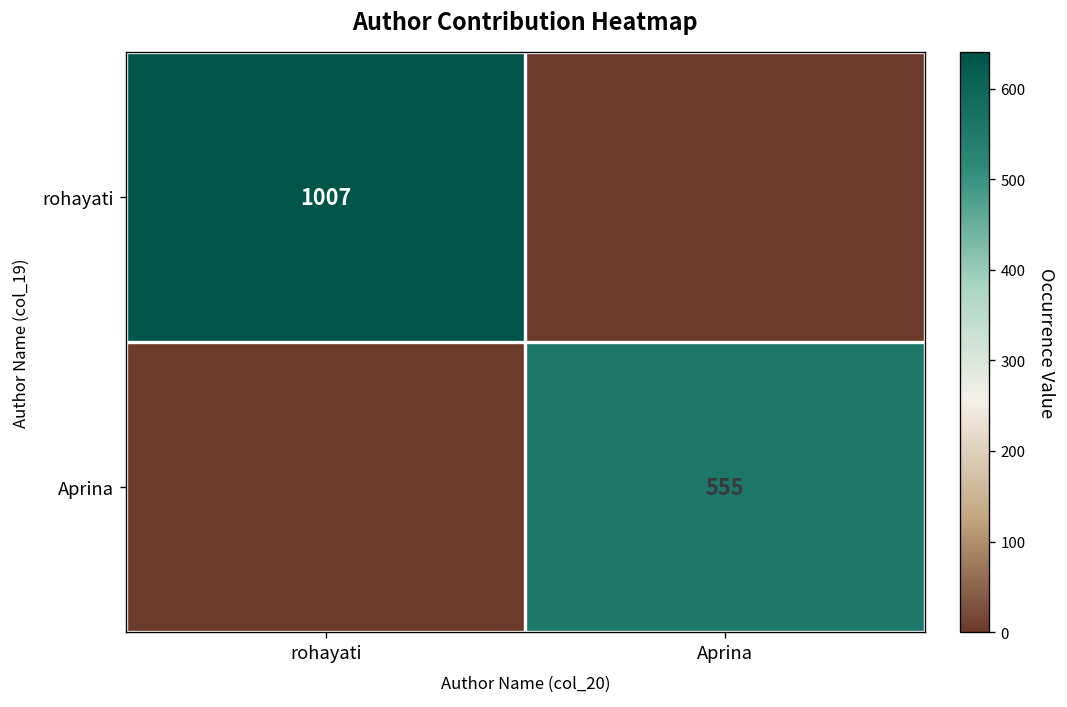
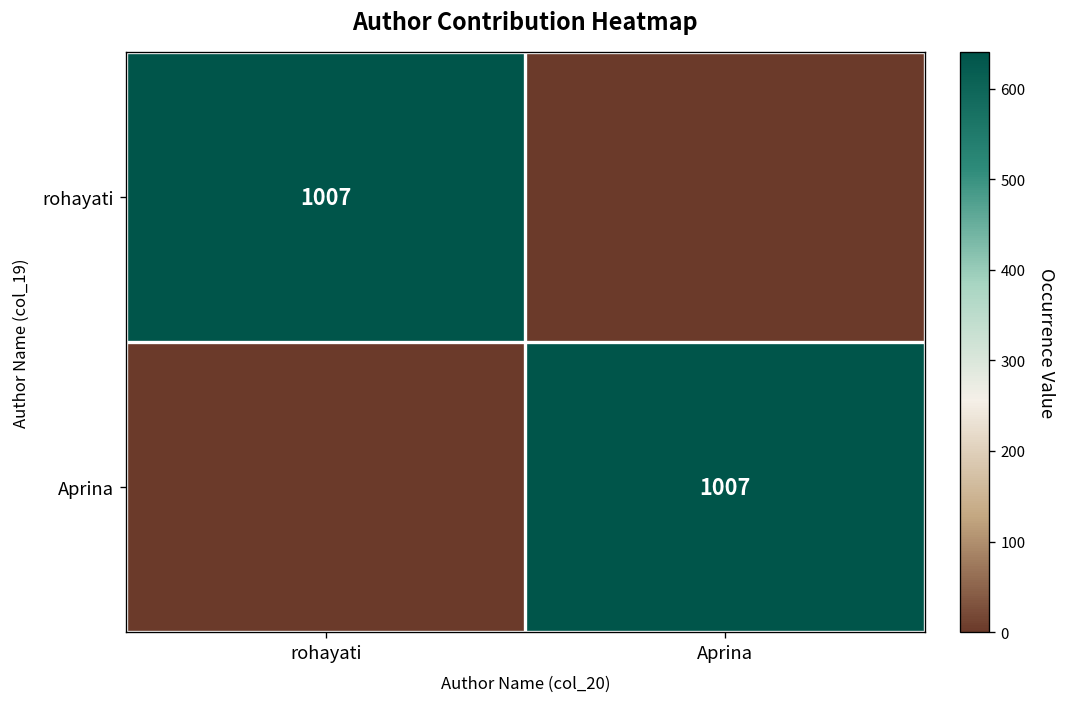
  {
    "rohayati": {
      "rohayati": 1007
    },
    "Aprina": {
-     "Aprina": 555
+     "Aprina": 1007
    }
  }
